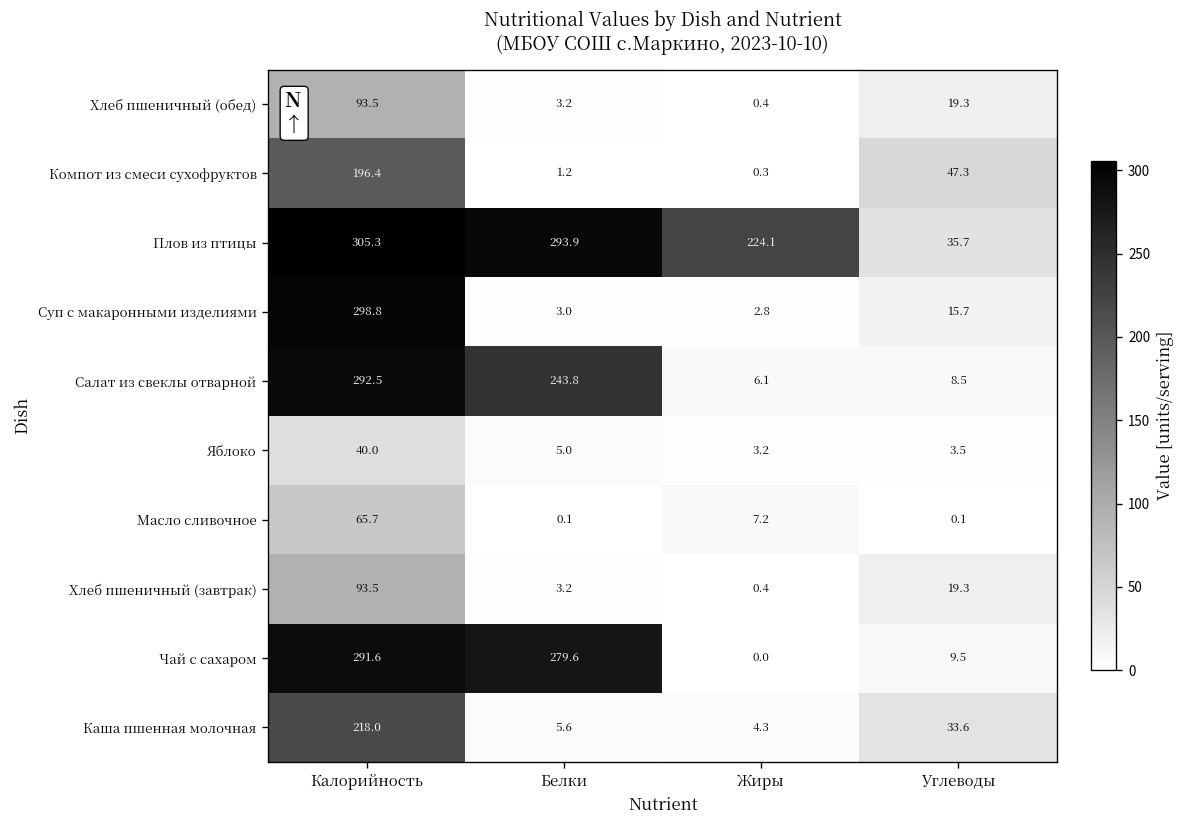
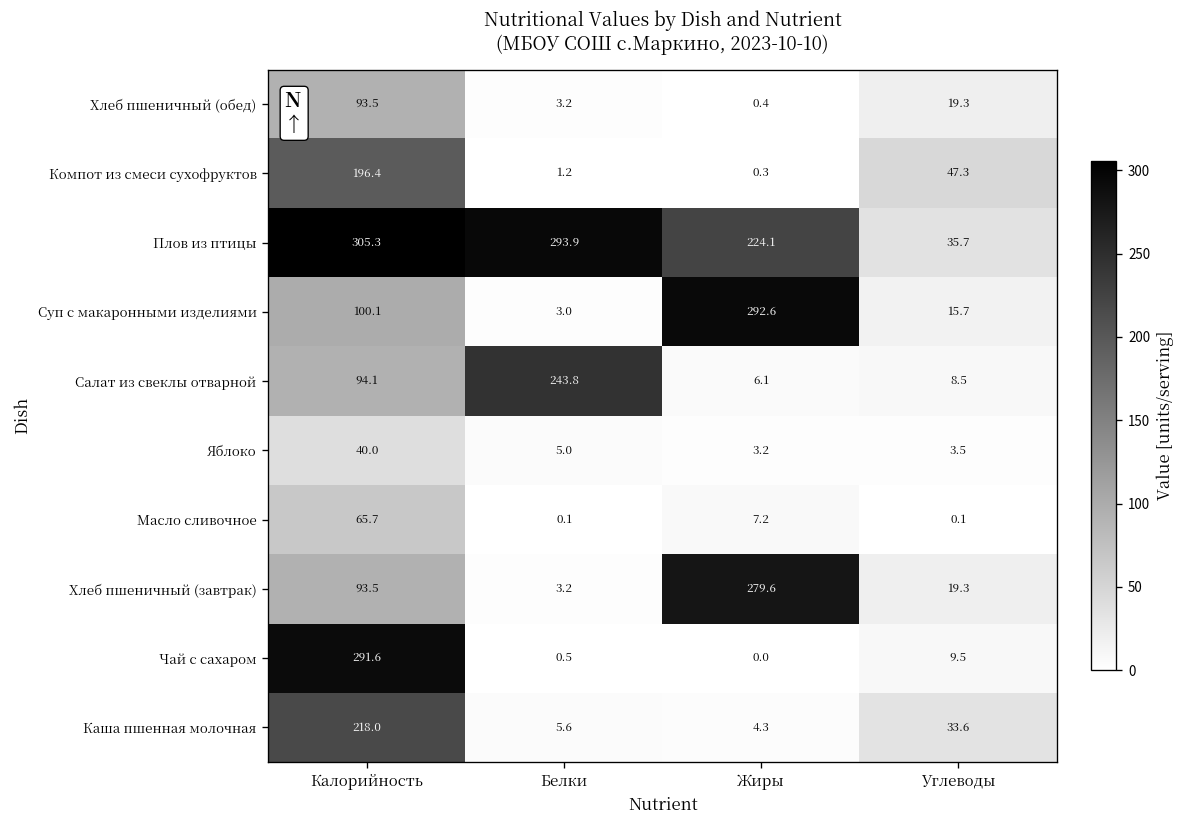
  {
    "Хлеб пшеничный (обед)": {
      "Калорийность": 93.5,
      "Белки": 3.2,
      "Жиры": 0.4,
      "Углеводы": 19.3
    },
    "Компот из смеси сухофруктов": {
      "Калорийность": 196.4,
      "Белки": 1.2,
      "Жиры": 0.3,
      "Углеводы": 47.3
    },
    "Плов из птицы": {
      "Калорийность": 305.3,
      "Белки": 293.9,
      "Жиры": 224.1,
      "Углеводы": 35.7
    },
    "Суп с макаронными изделиями": {
-     "Калорийность": 298.8,
+     "Калорийность": 100.1,
      "Белки": 3.0,
-     "Жиры": 2.8,
+     "Жиры": 292.6,
      "Углеводы": 15.7
    },
    "Салат из свеклы отварной": {
-     "Калорийность": 292.5,
+     "Калорийность": 94.1,
      "Белки": 243.8,
      "Жиры": 6.1,
      "Углеводы": 8.5
    },
    "Яблоко": {
      "Калорийность": 40.0,
      "Белки": 5.0,
      "Жиры": 3.2,
      "Углеводы": 3.5
    },
    "Масло сливочное": {
      "Калорийность": 65.7,
      "Белки": 0.1,
      "Жиры": 7.2,
      "Углеводы": 0.1
    },
    "Хлеб пшеничный (завтрак)": {
      "Калорийность": 93.5,
      "Белки": 3.2,
-     "Жиры": 0.4,
+     "Жиры": 279.6,
      "Углеводы": 19.3
    },
    "Чай с сахаром": {
      "Калорийность": 291.6,
-     "Белки": 279.6,
+     "Белки": 0.5,
      "Жиры": 0.0,
      "Углеводы": 9.5
    },
    "Каша пшенная молочная": {
      "Калорийность": 218.0,
      "Белки": 5.6,
      "Жиры": 4.3,
      "Углеводы": 33.6
    }
  }
